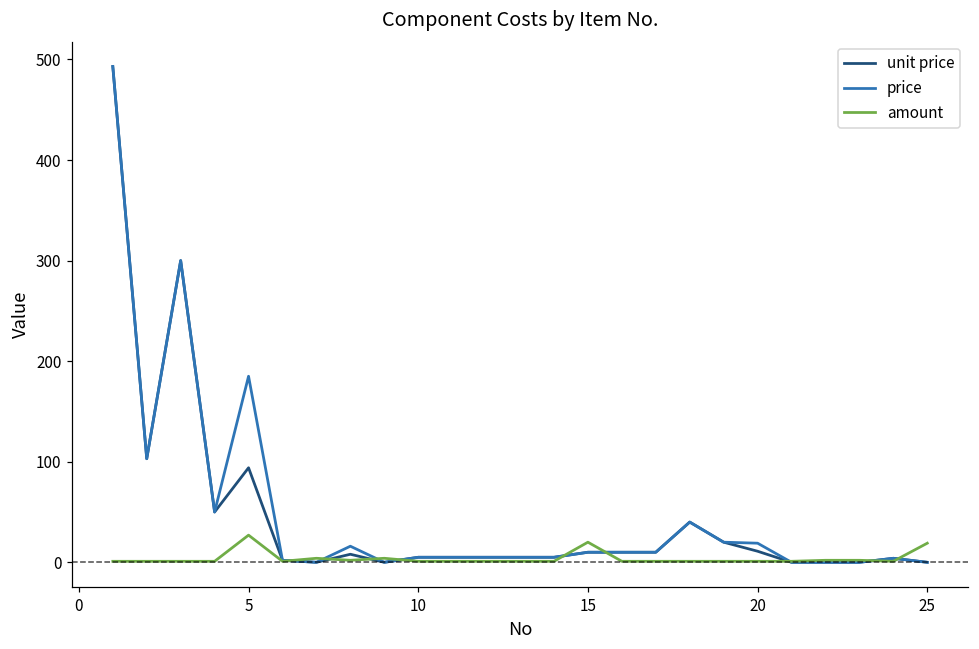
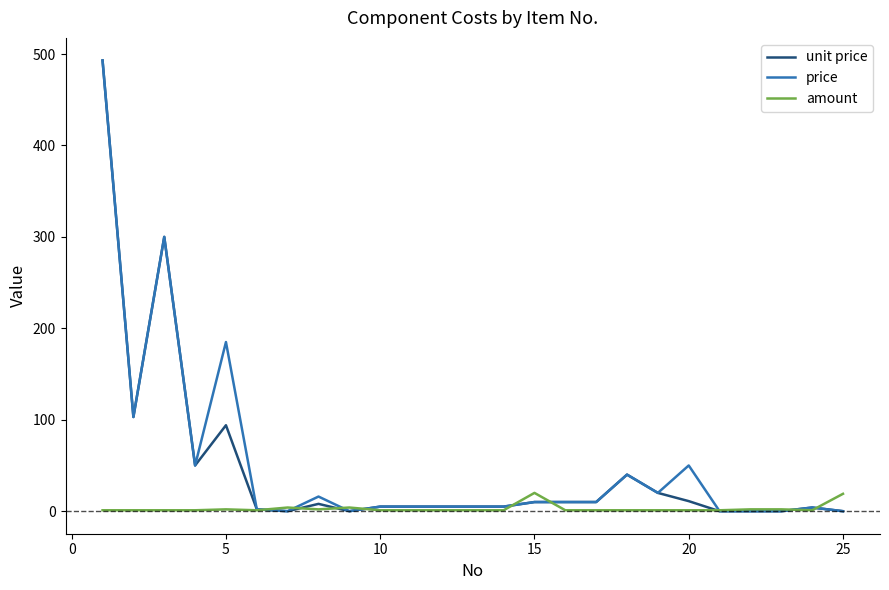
  {
    "unit price": {
      "5": 90,
      "20": 10
    },
    "price": {
      "5": 190,
-     "20": 20
+     "20": 50
    },
    "amount": {
-     "5": 30,
+     "5": 0,
      "10": 0,
      "15": 20,
      "20": 0,
      "25": 20
    }
  }
